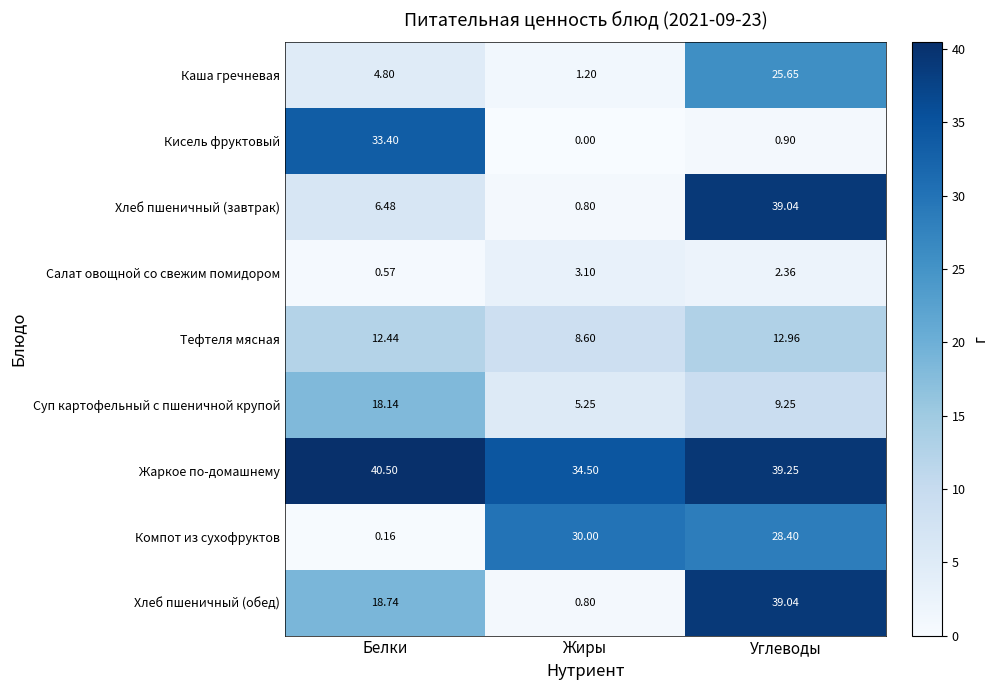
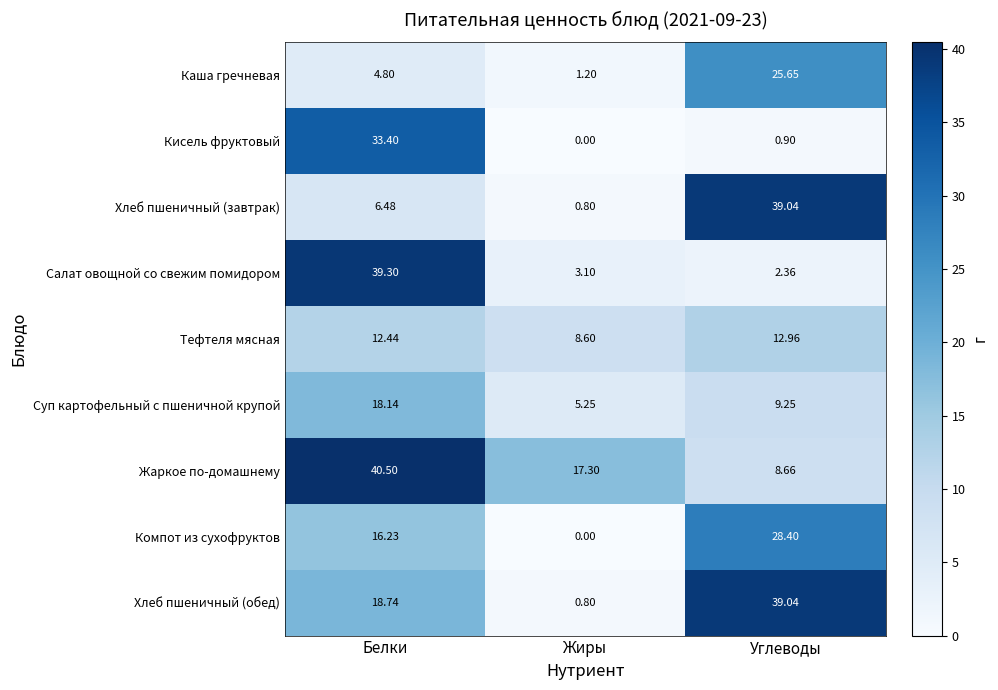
  {
    "Каша гречневая": {
      "Белки": 4.80,
      "Жиры": 1.20,
      "Углеводы": 25.65
    },
    "Кисель фруктовый": {
      "Белки": 33.40,
      "Жиры": 0.00,
      "Углеводы": 0.90
    },
    "Хлеб пшеничный (завтрак)": {
      "Белки": 6.48,
      "Жиры": 0.80,
      "Углеводы": 39.04
    },
    "Салат овощной со свежим помидором": {
-     "Белки": 0.57,
+     "Белки": 39.30,
      "Жиры": 3.10,
      "Углеводы": 2.36
    },
    "Тефтеля мясная": {
      "Белки": 12.44,
      "Жиры": 8.60,
      "Углеводы": 12.96
    },
    "Суп картофельный с пшеничной крупой": {
      "Белки": 18.14,
      "Жиры": 5.25,
      "Углеводы": 9.25
    },
    "Жаркое по-домашнему": {
      "Белки": 40.50,
-     "Жиры": 34.50,
-     "Углеводы": 39.25
+     "Жиры": 17.30,
+     "Углеводы": 8.66
    },
    "Компот из сухофруктов": {
-     "Белки": 0.16,
-     "Жиры": 30.00,
+     "Белки": 16.23,
+     "Жиры": 0.00,
      "Углеводы": 28.40
    },
    "Хлеб пшеничный (обед)": {
      "Белки": 18.74,
      "Жиры": 0.80,
      "Углеводы": 39.04
    }
  }
